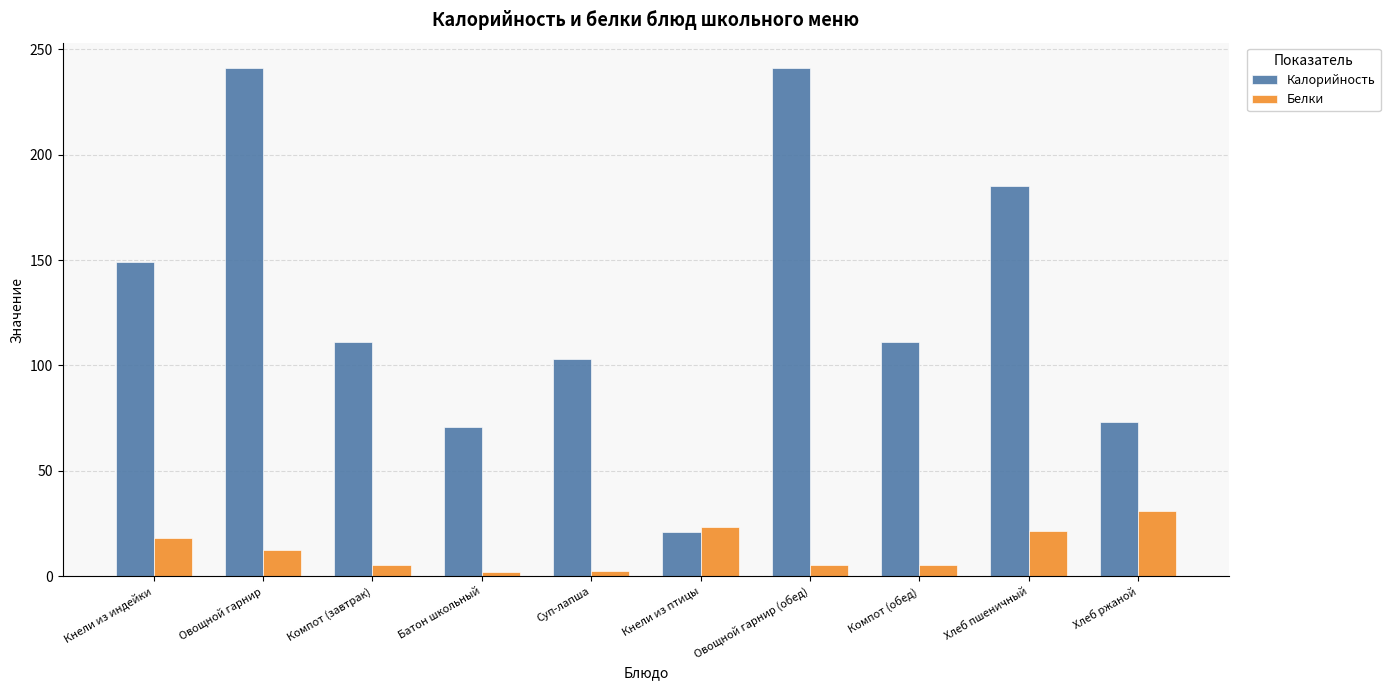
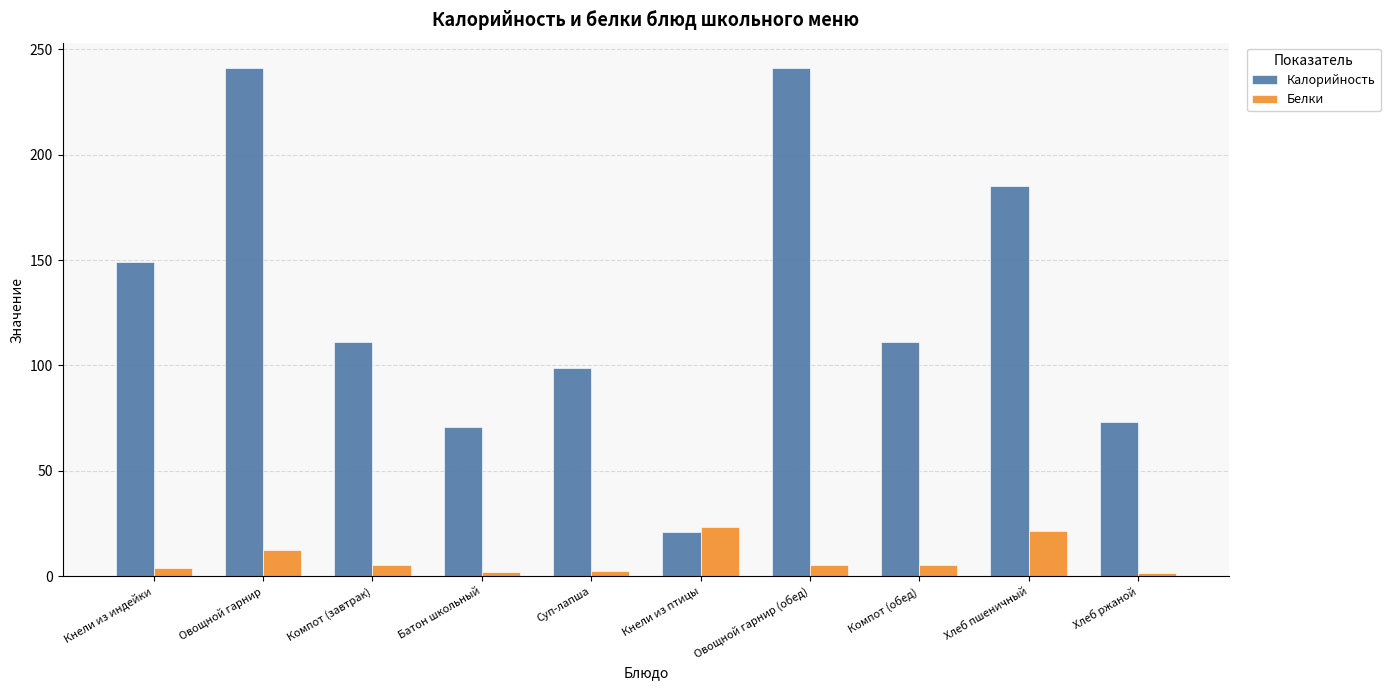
  {
    "Калорийность": {
      "Кнели из индейки": 149,
      "Овощной гарнир": 241,
      "Компот (завтрак)": 111,
      "Батон школьный": 71,
-     "Суп-лапша": 103,
+     "Суп-лапша": 99,
      "Кнели из птицы": 21,
      "Овощной гарнир (обед)": 241,
      "Компот (обед)": 111,
      "Хлеб пшеничный": 185,
      "Хлеб ржаной": 73
    },
    "Белки": {
-     "Кнели из индейки": 18,
+     "Кнели из индейки": 4,
      "Овощной гарнир": 12,
      "Компот (завтрак)": 5,
      "Батон школьный": 2,
      "Суп-лапша": 2,
      "Кнели из птицы": 24,
      "Овощной гарнир (обед)": 5,
      "Компот (обед)": 5,
      "Хлеб пшеничный": 22,
-     "Хлеб ржаной": 31
+     "Хлеб ржаной": 2
    }
  }
